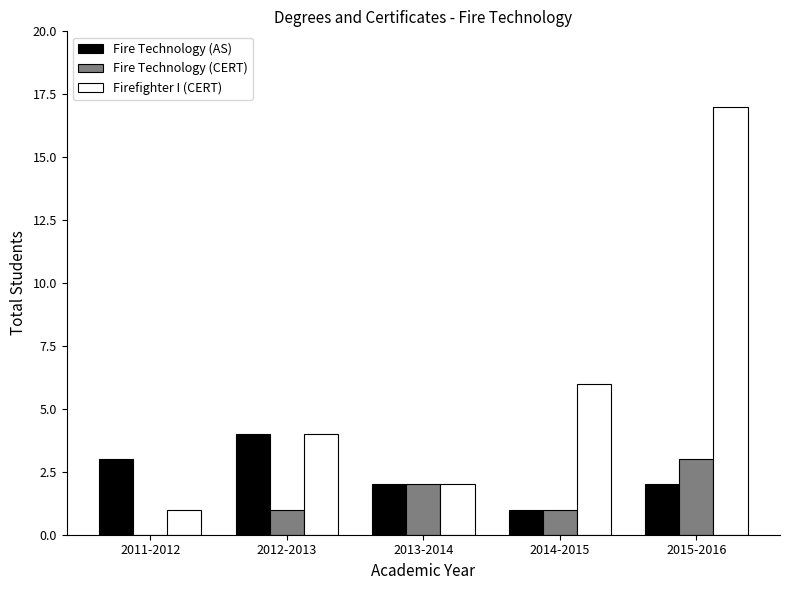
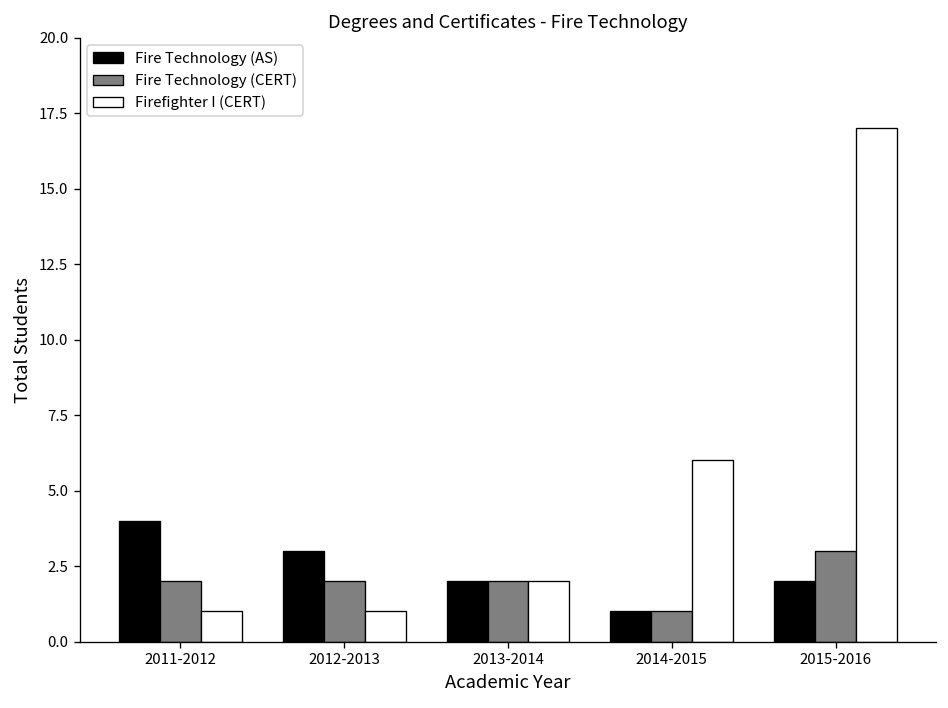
  {
    "Fire Technology (AS)": {
-     "2011-2012": 3,
-     "2012-2013": 4,
+     "2011-2012": 4,
+     "2012-2013": 3,
      "2013-2014": 2,
      "2014-2015": 1,
      "2015-2016": 2
    },
    "Fire Technology (CERT)": {
-     "2011-2012": 0,
-     "2012-2013": 1,
+     "2011-2012": 2,
+     "2012-2013": 2,
      "2013-2014": 2,
      "2014-2015": 1,
      "2015-2016": 3
    },
    "Firefighter I (CERT)": {
      "2011-2012": 1,
-     "2012-2013": 4,
+     "2012-2013": 1,
      "2013-2014": 2,
      "2014-2015": 6,
      "2015-2016": 17
    }
  }
